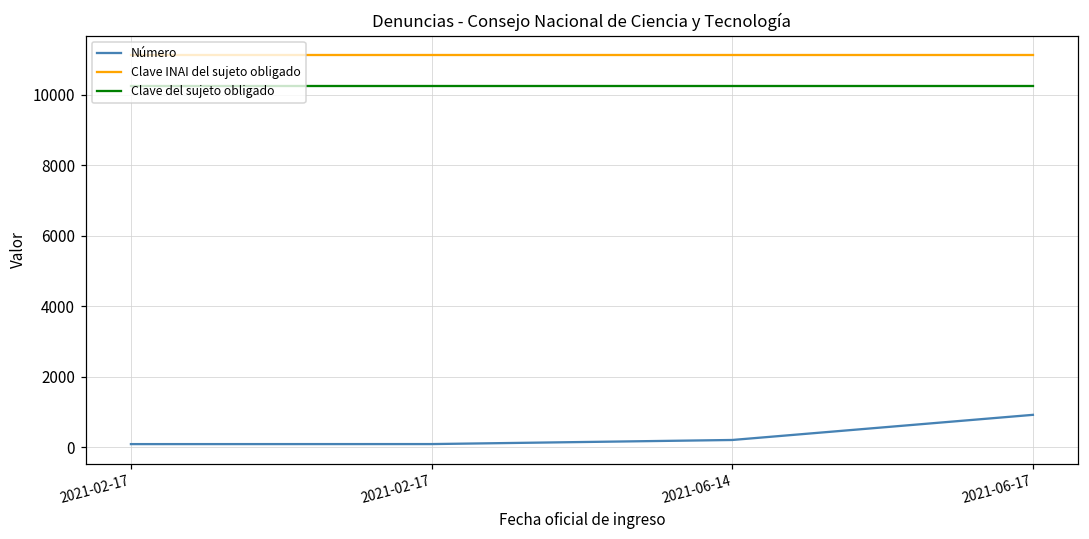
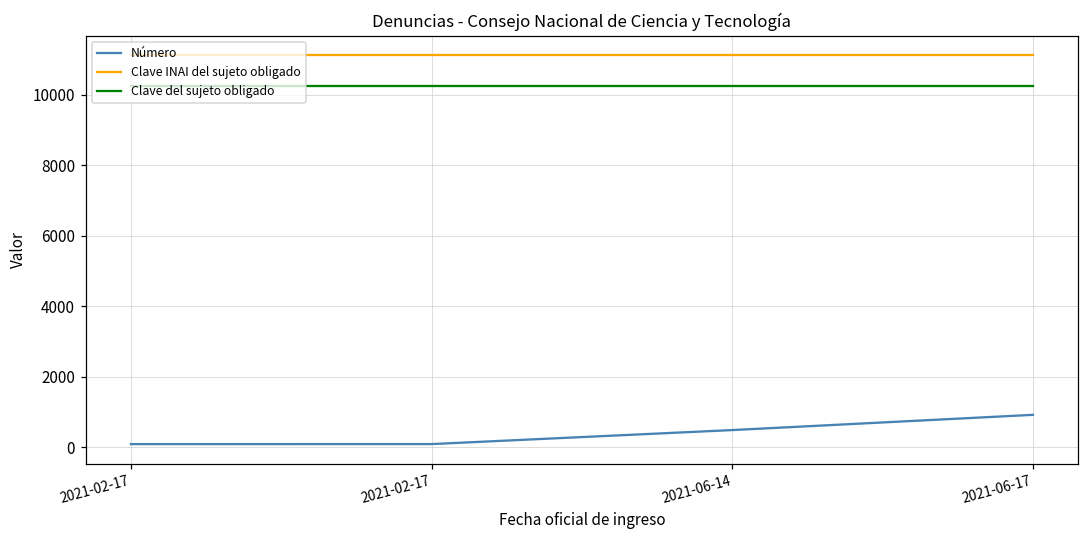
  {
    "Número": {
-     "2021-06-14": 200,
+     "2021-06-14": 500,
      "2021-06-17": 900
    },
    "Clave INAI del sujeto obligado": {
      "2021-06-14": 11100,
      "2021-06-17": 11100
    },
    "Clave del sujeto obligado": {
      "2021-06-14": 10200,
      "2021-06-17": 10200
    }
  }
